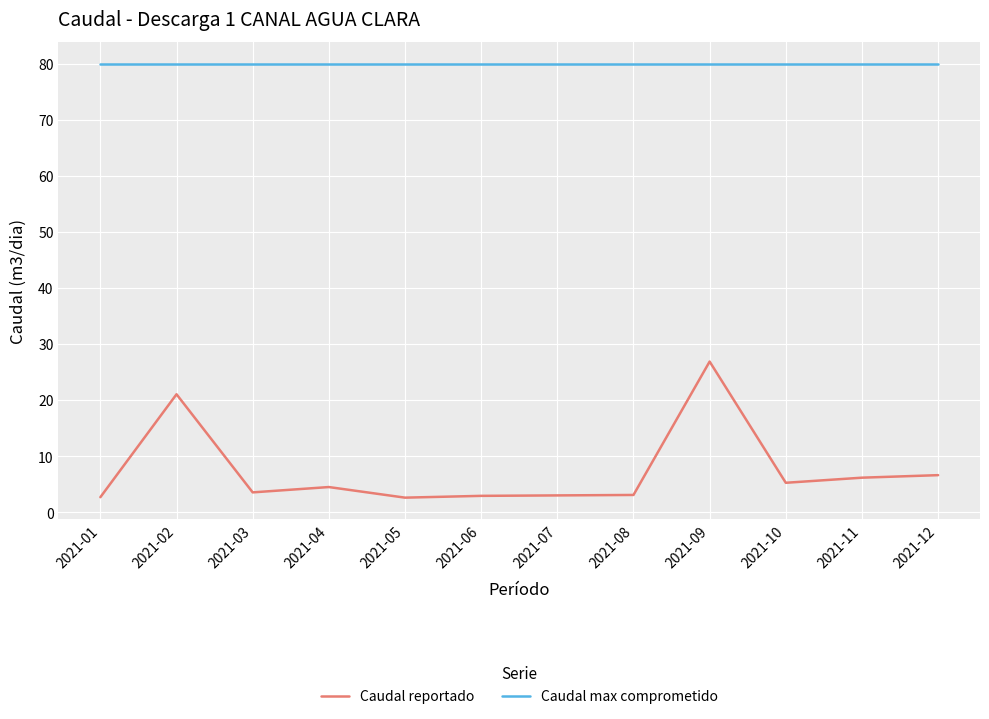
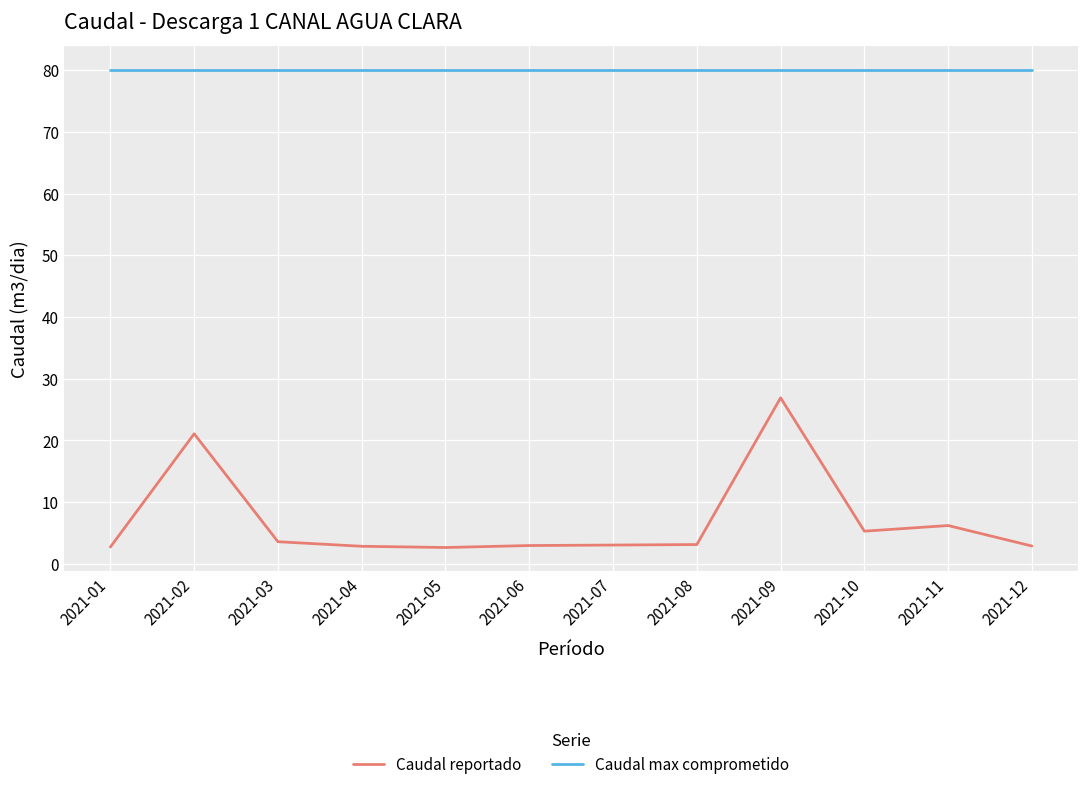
  {
    "Caudal reportado": {
      "2021-01": 3,
      "2021-02": 21,
      "2021-03": 4,
-     "2021-04": 5,
+     "2021-04": 3,
      "2021-05": 3,
      "2021-06": 3,
      "2021-07": 3,
      "2021-08": 3,
      "2021-09": 27,
      "2021-10": 5,
      "2021-11": 6,
-     "2021-12": 7
+     "2021-12": 3
    },
    "Caudal max comprometido": {
      "2021-01": 80,
      "2021-02": 80,
      "2021-03": 80,
      "2021-04": 80,
      "2021-05": 80,
      "2021-06": 80,
      "2021-07": 80,
      "2021-08": 80,
      "2021-09": 80,
      "2021-10": 80,
      "2021-11": 80,
      "2021-12": 80
    }
  }
